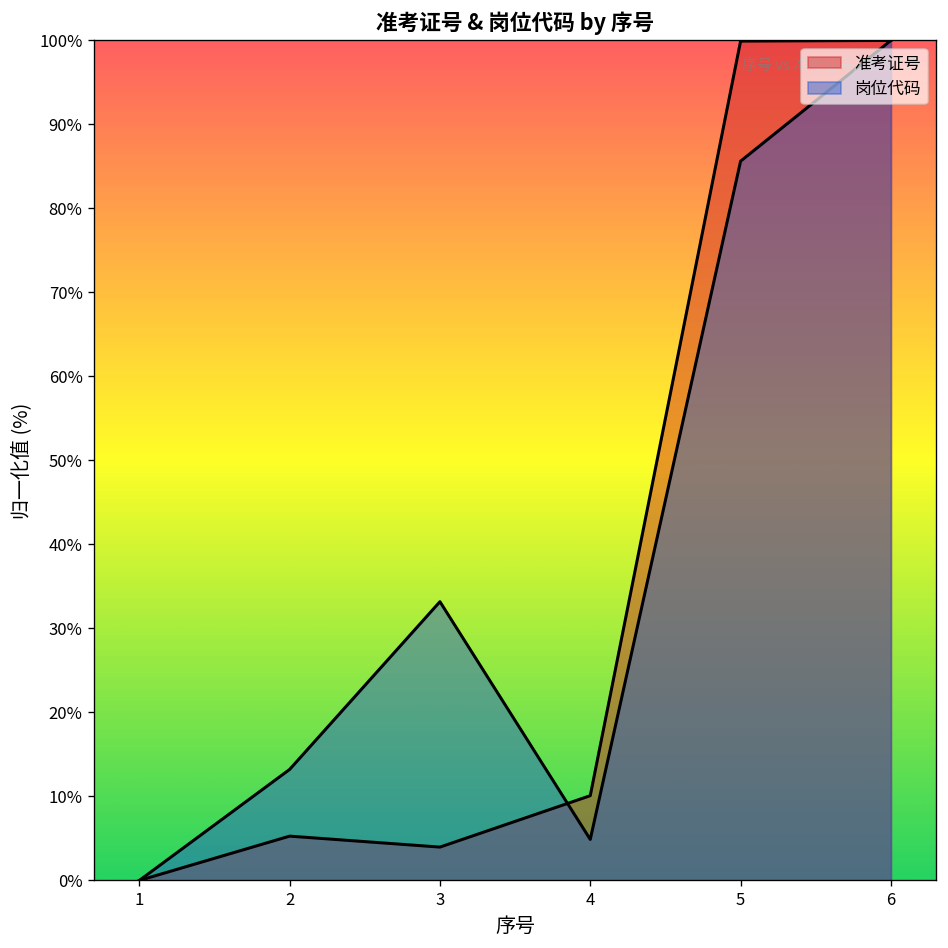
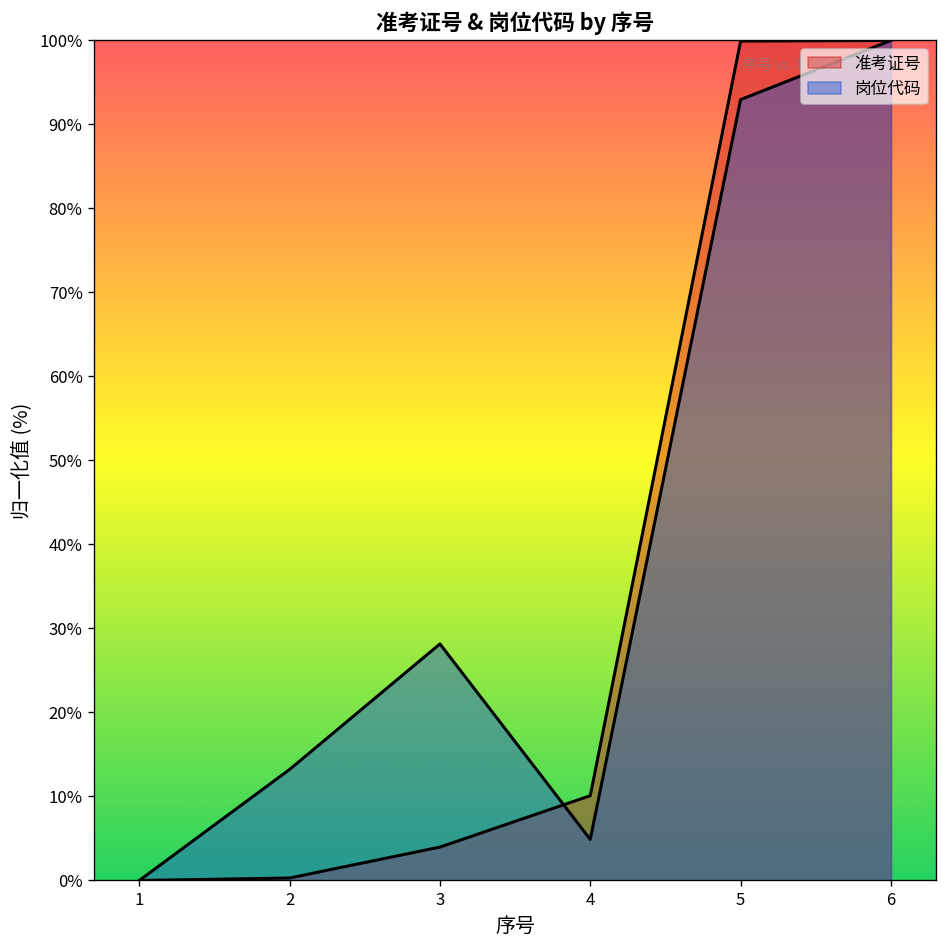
  {
    "准考证号": {
-     "2": "5%",
+     "2": "0%",
      "3": "4%",
      "4": "10%",
      "5": "100%"
    },
    "岗位代码": {
      "2": "13%",
-     "3": "33%",
+     "3": "28%",
      "4": "5%",
-     "5": "86%"
+     "5": "93%"
    }
  }
